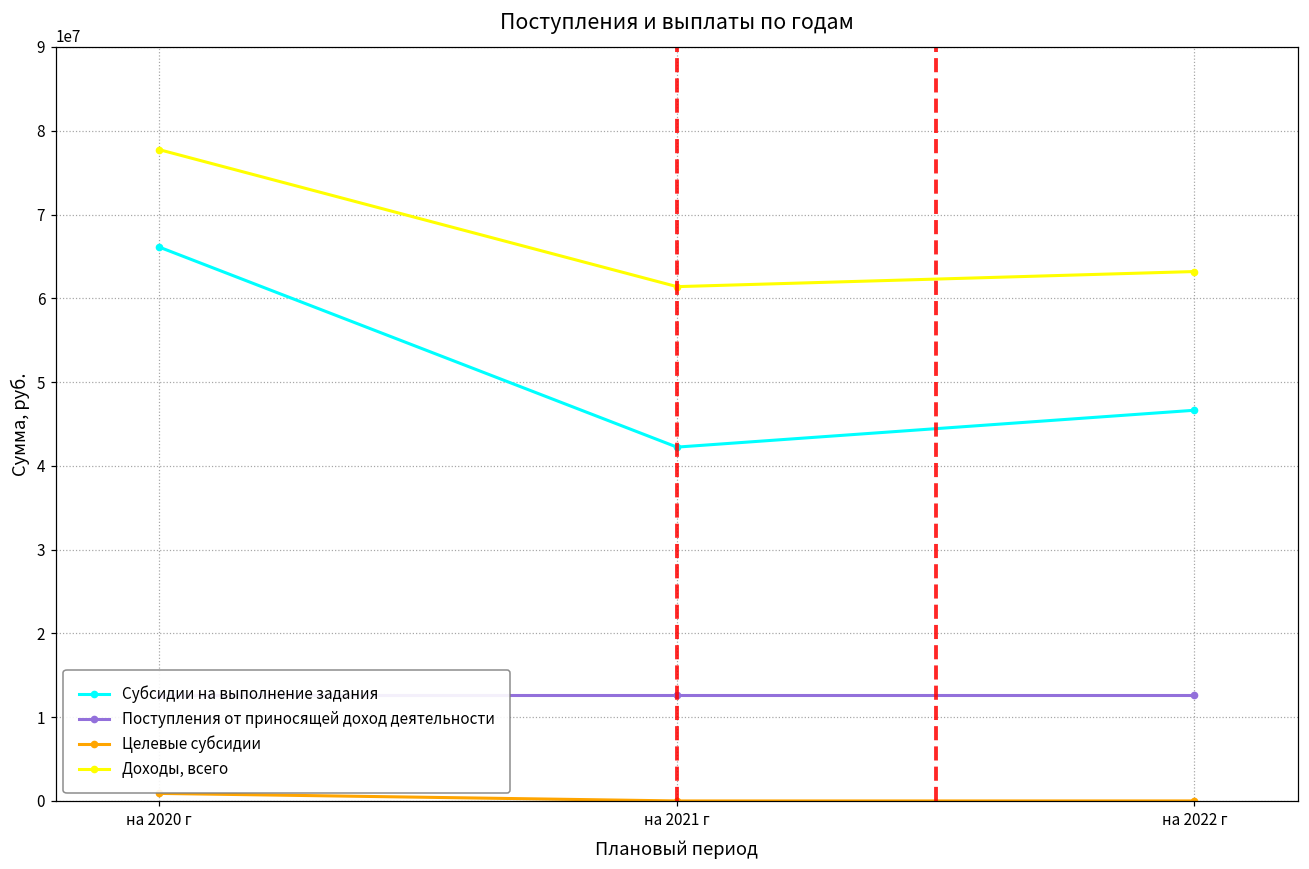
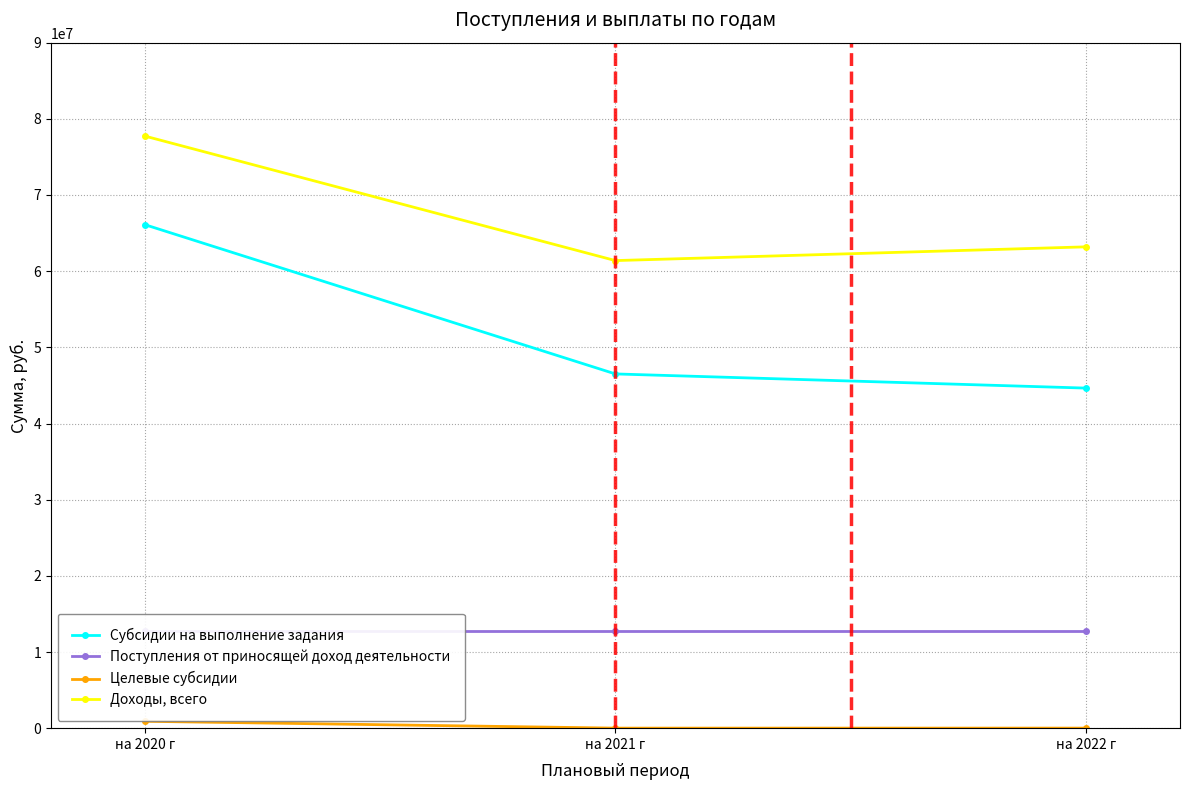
  {
    "Субсидии на выполнение задания": {
      "на 2020 г": 66000000,
-     "на 2021 г": 42000000,
-     "на 2022 г": 47000000
+     "на 2021 г": 47000000,
+     "на 2022 г": 45000000
    },
    "Поступления от приносящей доход деятельности": {
      "на 2021 г": 13000000,
      "на 2022 г": 13000000
    },
    "Целевые субсидии": {
      "на 2020 г": 1000000,
      "на 2021 г": 0,
      "на 2022 г": 0
    },
    "Доходы, всего": {
      "на 2020 г": 78000000,
      "на 2021 г": 61000000,
      "на 2022 г": 63000000
    }
  }
